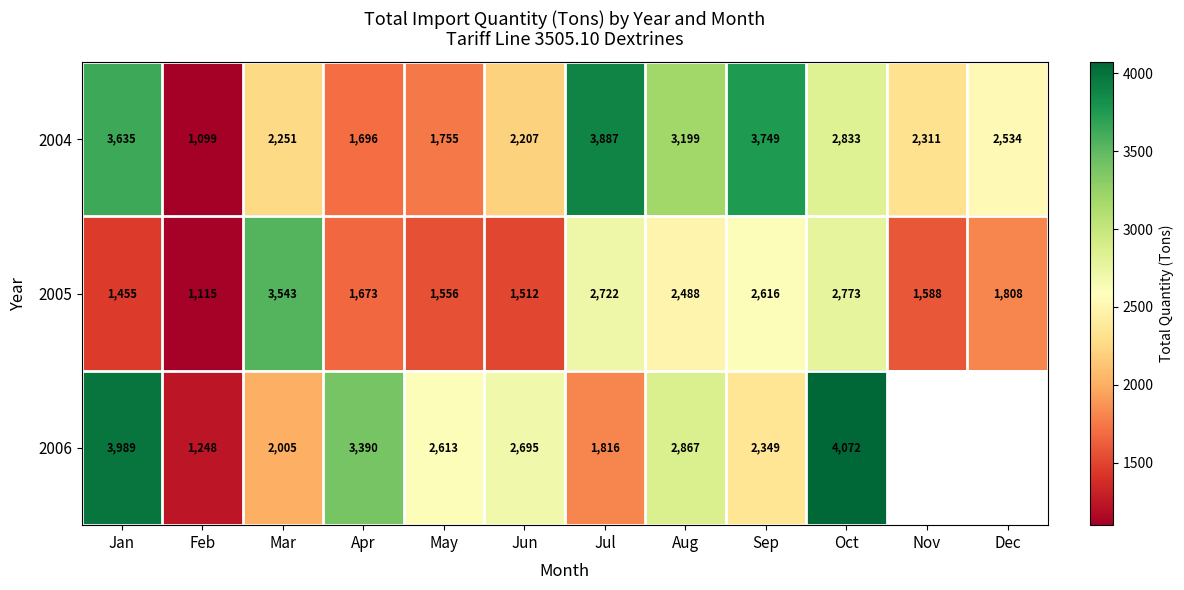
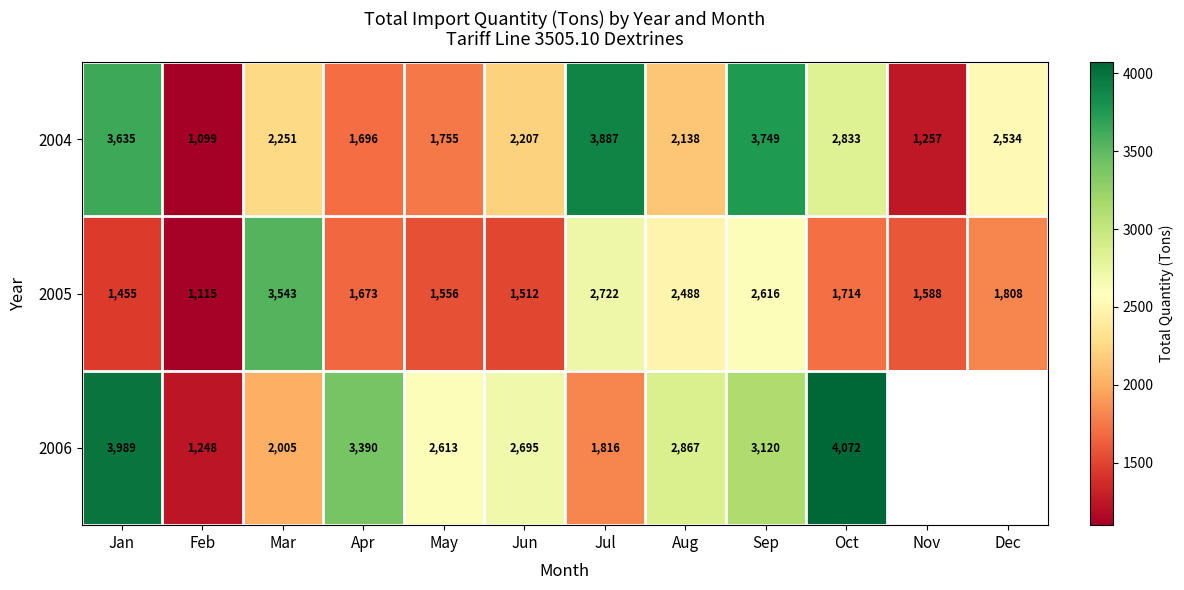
  {
    "2004": {
      "Jan": "3,635",
      "Feb": "1,099",
      "Mar": "2,251",
      "Apr": "1,696",
      "May": "1,755",
      "Jun": "2,207",
      "Jul": "3,887",
-     "Aug": "3,199",
+     "Aug": "2,138",
      "Sep": "3,749",
      "Oct": "2,833",
-     "Nov": "2,311",
+     "Nov": "1,257",
      "Dec": "2,534"
    },
    "2005": {
      "Jan": "1,455",
      "Feb": "1,115",
      "Mar": "3,543",
      "Apr": "1,673",
      "May": "1,556",
      "Jun": "1,512",
      "Jul": "2,722",
      "Aug": "2,488",
      "Sep": "2,616",
-     "Oct": "2,773",
+     "Oct": "1,714",
      "Nov": "1,588",
      "Dec": "1,808"
    },
    "2006": {
      "Jan": "3,989",
      "Feb": "1,248",
      "Mar": "2,005",
      "Apr": "3,390",
      "May": "2,613",
      "Jun": "2,695",
      "Jul": "1,816",
      "Aug": "2,867",
-     "Sep": "2,349",
+     "Sep": "3,120",
      "Oct": "4,072"
    }
  }
